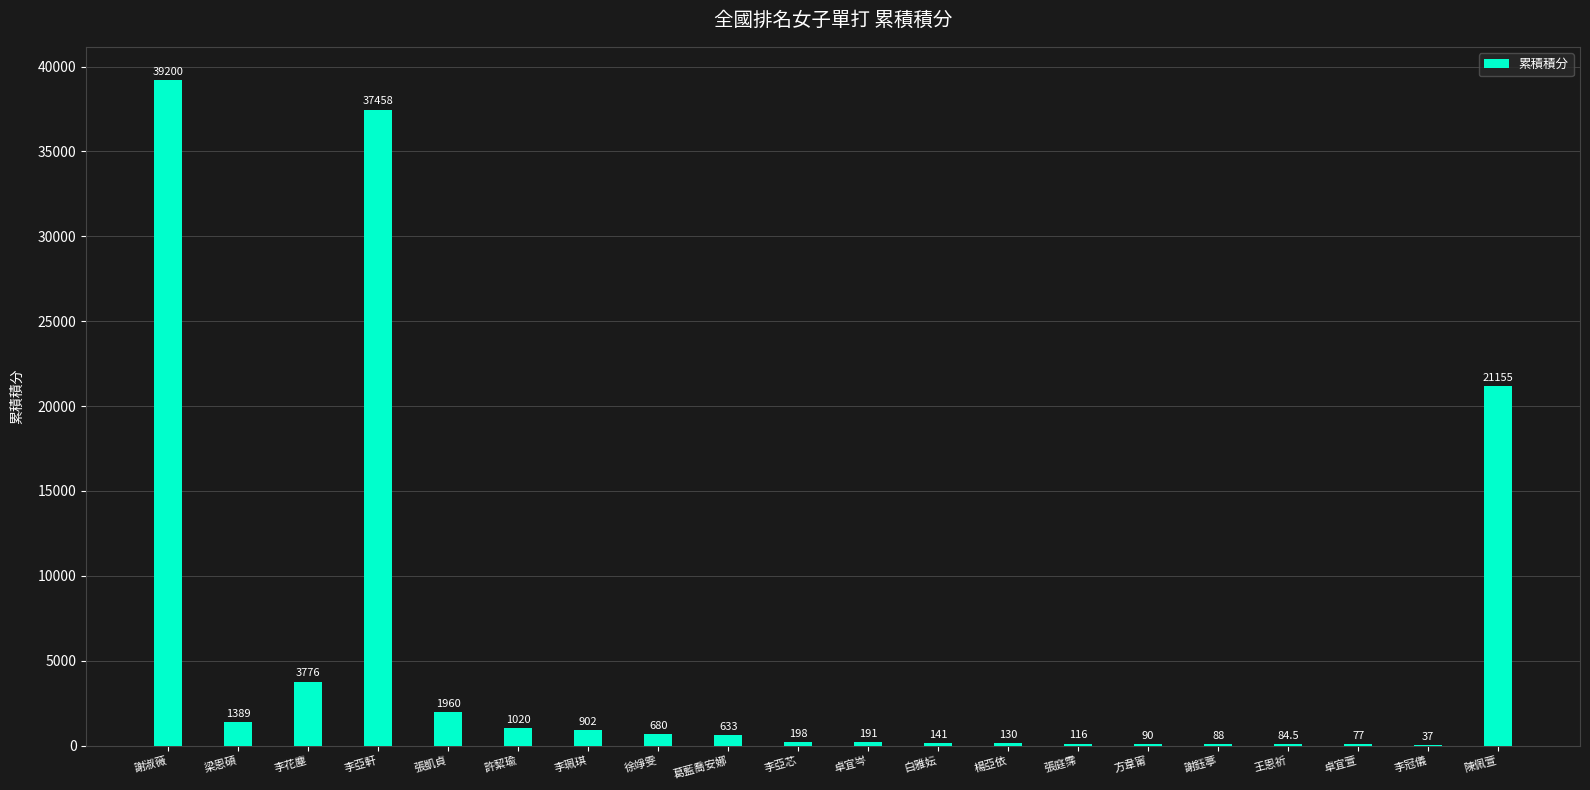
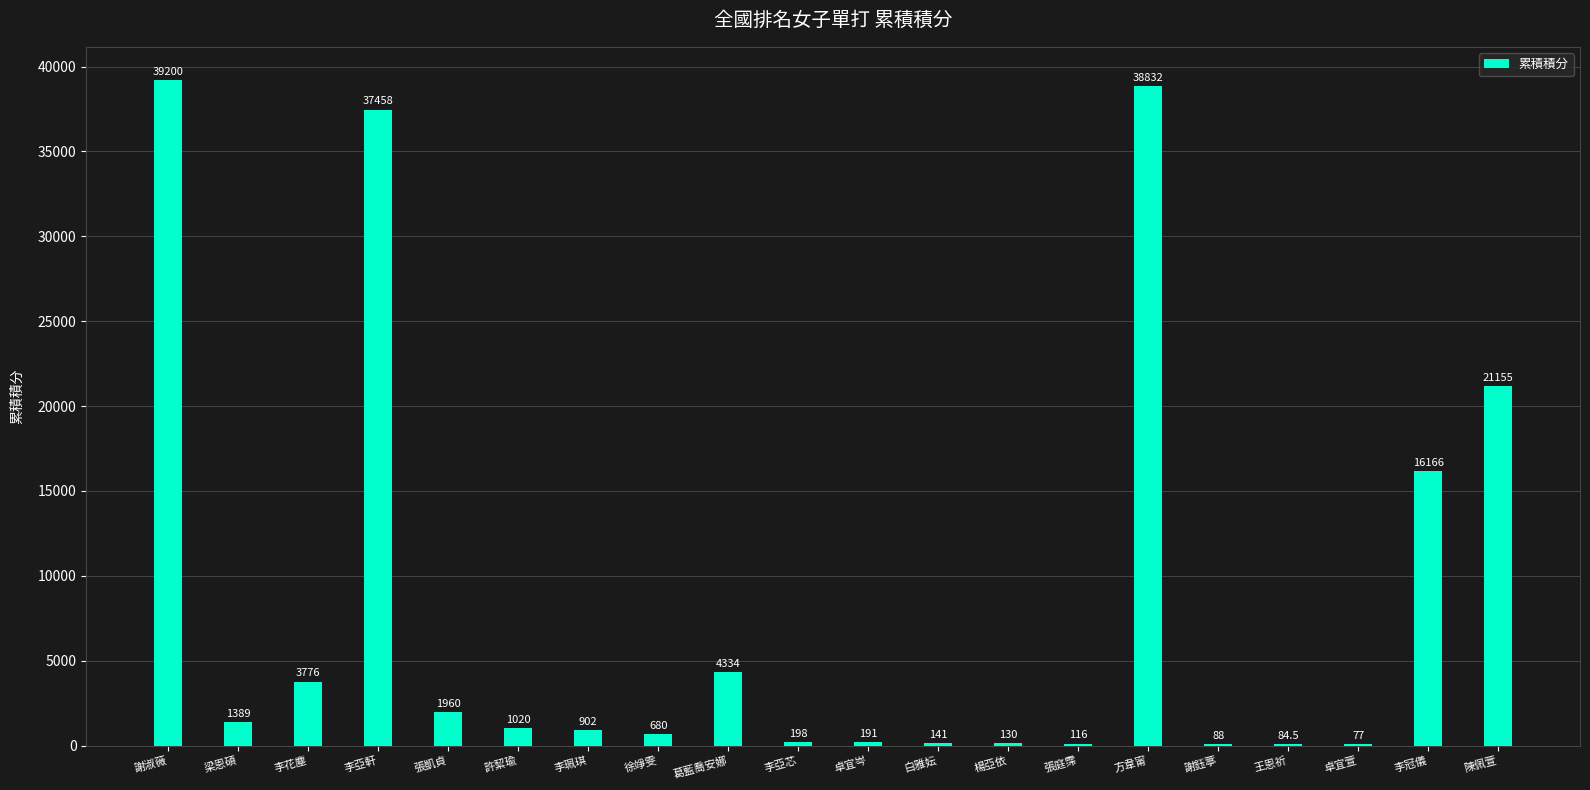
  {
    "謝淑薇": 39200,
    "梁恩碩": 1389,
    "李花塵": 3776,
    "李亞軒": 37458,
    "張凱貞": 1960,
    "許絜瑜": 1020,
    "李珮琪": 902,
    "徐竫雯": 680,
-   "葛藍喬安娜": 633,
+   "葛藍喬安娜": 4334,
    "李亞芯": 198,
    "卓宜岑": 191,
    "白雅妘": 141,
    "楊亞依": 130,
    "張庭霈": 116,
-   "方韋甯": 90,
+   "方韋甯": 38832,
    "謝鈺葶": 88,
    "王恩祈": 84.5,
    "卓宜萱": 77,
-   "李冠儀": 37,
+   "李冠儀": 16166,
    "陳佩萱": 21155
  }
